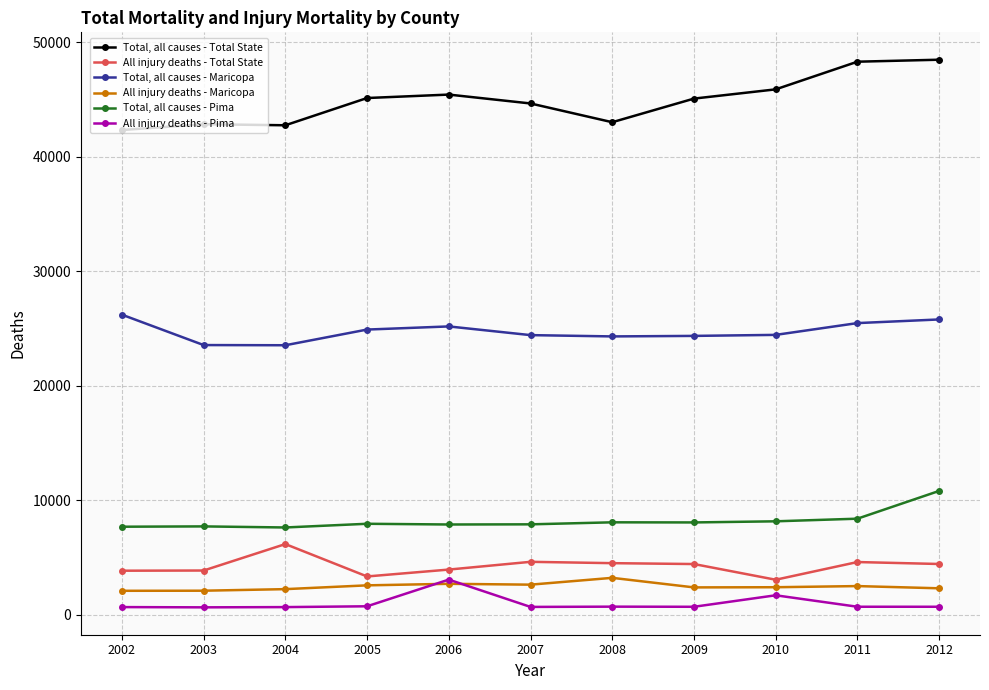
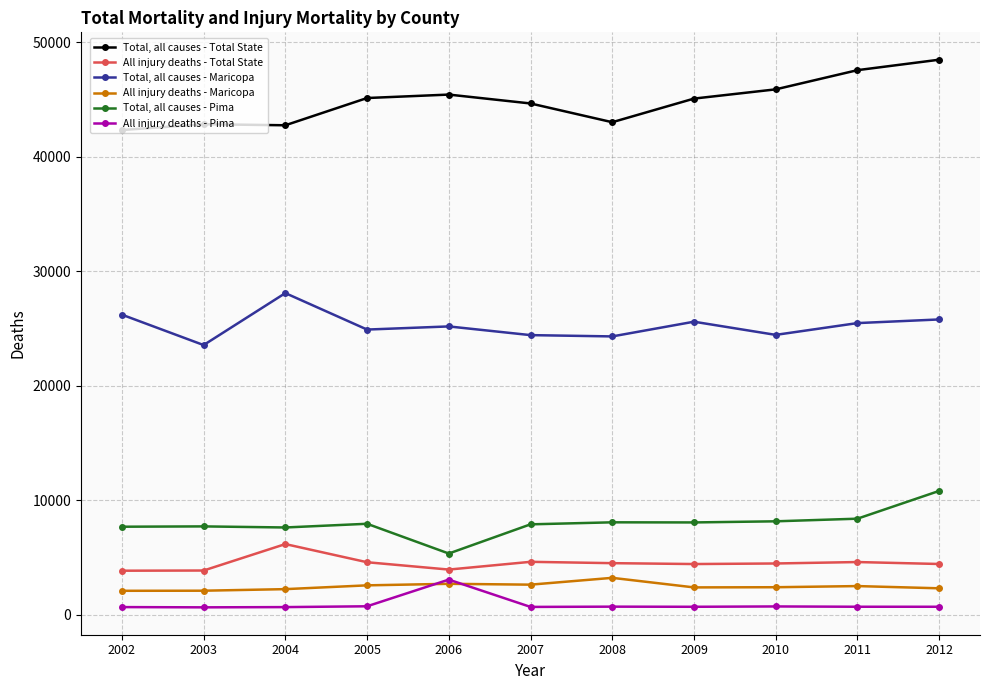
  {
    "Total, all causes - Total State": {
      "2004": 42700,
      "2005": 45100,
      "2006": 45400,
      "2007": 44600,
      "2008": 43000,
      "2009": 45100,
      "2010": 45900,
-     "2011": 48300,
+     "2011": 47500,
      "2012": 48500
    },
    "All injury deaths - Total State": {
      "2002": 3900,
      "2003": 3900,
      "2004": 6200,
-     "2005": 3300,
+     "2005": 4600,
      "2006": 4000,
      "2007": 4600,
      "2008": 4500,
      "2009": 4400,
-     "2010": 3100,
+     "2010": 4500,
      "2011": 4600,
      "2012": 4400
    },
    "Total, all causes - Maricopa": {
      "2002": 26200,
      "2003": 23500,
-     "2004": 23500,
+     "2004": 28100,
      "2005": 24900,
      "2006": 25200,
      "2007": 24400,
      "2008": 24300,
-     "2009": 24300,
+     "2009": 25600,
      "2010": 24400,
      "2011": 25500,
      "2012": 25800
    },
    "All injury deaths - Maricopa": {
      "2002": 2100,
      "2003": 2100,
      "2004": 2200,
      "2005": 2600,
      "2006": 2700,
      "2007": 2600,
      "2008": 3200,
      "2009": 2400,
      "2010": 2400,
      "2011": 2500,
      "2012": 2300
    },
    "Total, all causes - Pima": {
      "2002": 7700,
      "2003": 7700,
      "2004": 7600,
      "2005": 7900,
-     "2006": 7900,
+     "2006": 5400,
      "2007": 7900,
      "2008": 8100,
      "2009": 8100,
      "2010": 8200,
      "2011": 8400,
      "2012": 10800
    },
    "All injury deaths - Pima": {
      "2002": 700,
      "2003": 700,
      "2004": 700,
      "2005": 700,
      "2006": 3100,
      "2007": 700,
      "2008": 700,
      "2009": 700,
-     "2010": 1700,
+     "2010": 700,
      "2011": 700,
      "2012": 700
    }
  }
